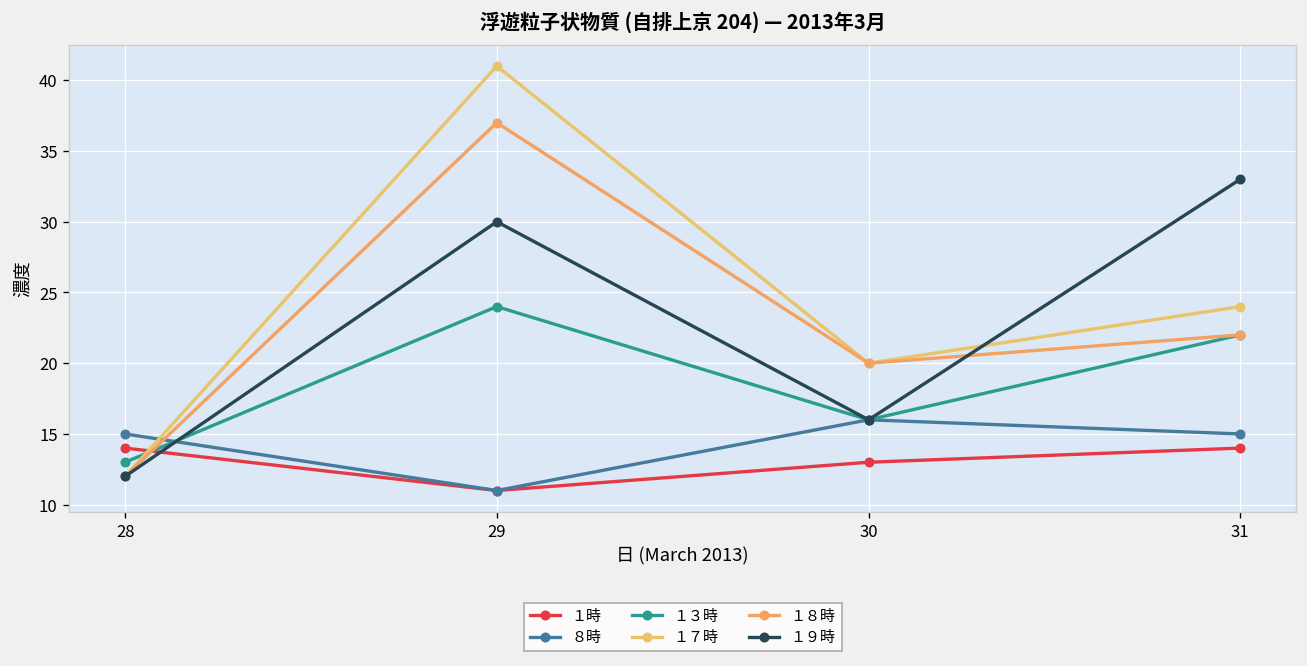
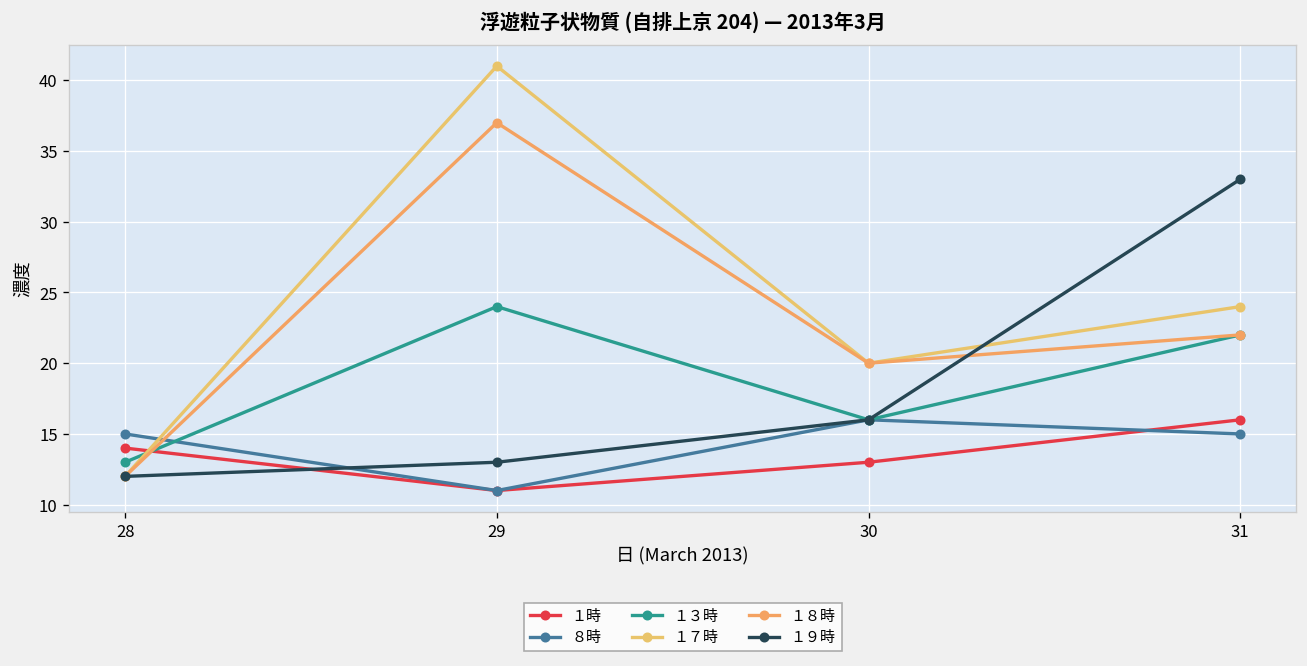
  {
    "１時": {
      "28": 14,
      "30": 13,
-     "31": 14
+     "31": 16
    },
    "１９時": {
-     "29": 30,
+     "29": 13,
      "31": 33
    }
  }
